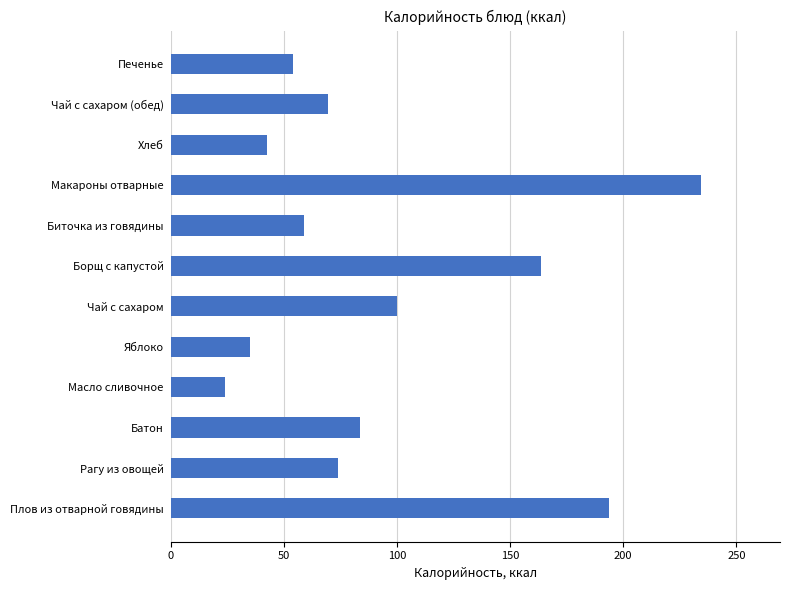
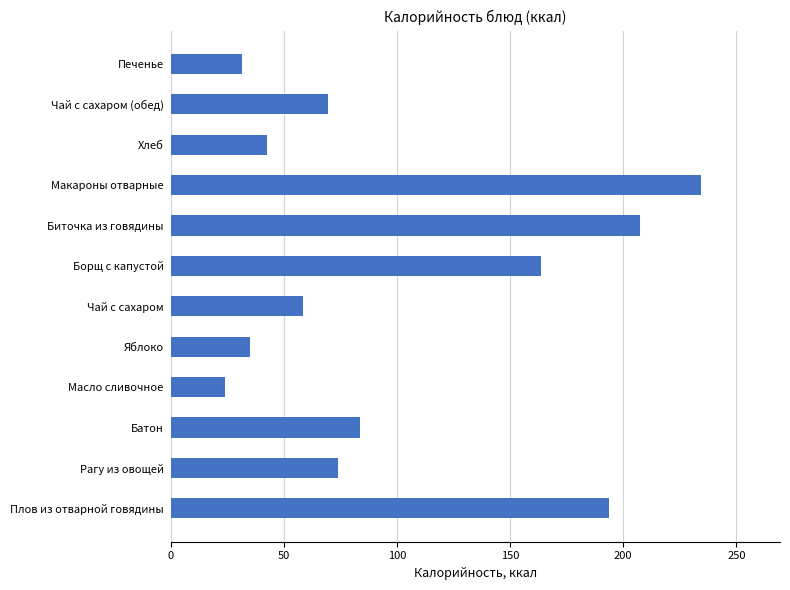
  {
-   "Печенье": 54,
+   "Печенье": 32,
    "Чай с сахаром (обед)": 70,
    "Хлеб": 42,
    "Макароны отварные": 234,
-   "Биточка из говядины": 59,
+   "Биточка из говядины": 207,
    "Борщ с капустой": 163,
-   "Чай с сахаром": 100,
+   "Чай с сахаром": 58,
    "Яблоко": 35,
    "Масло сливочное": 24,
    "Батон": 84,
    "Рагу из овощей": 74,
    "Плов из отварной говядины": 194
  }
